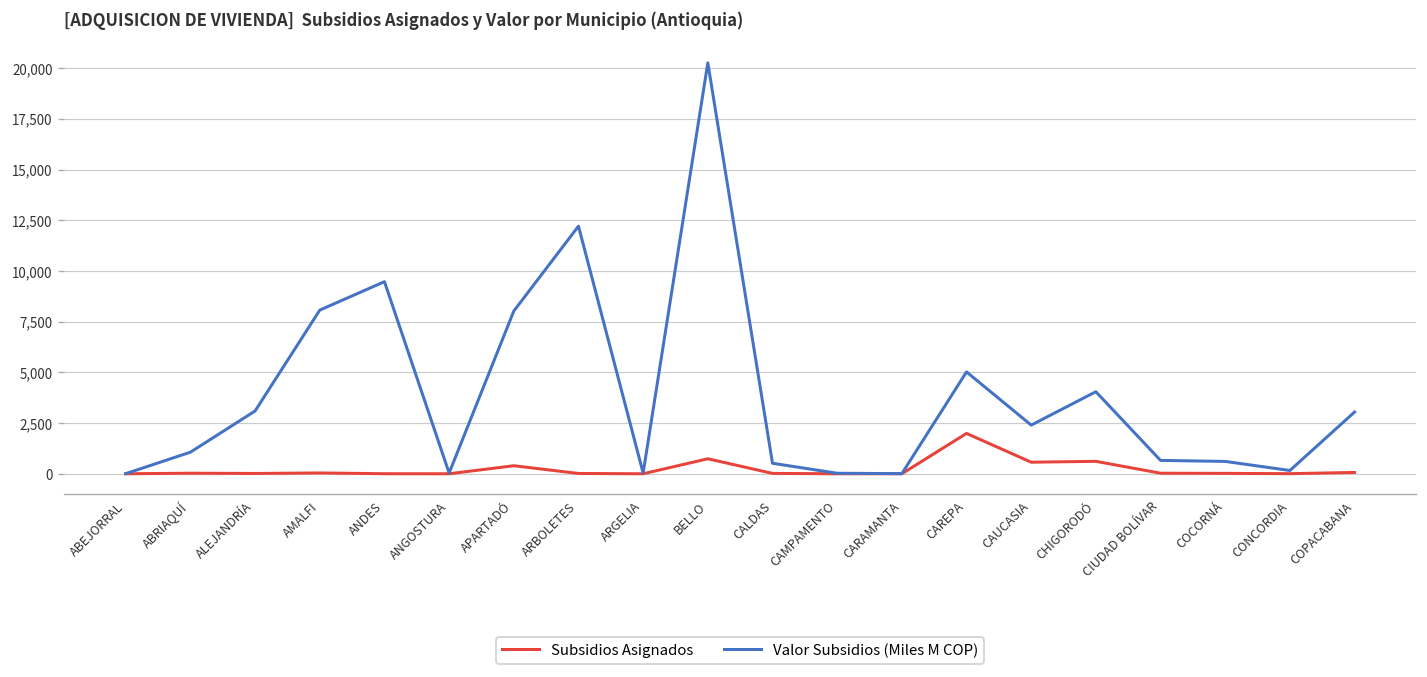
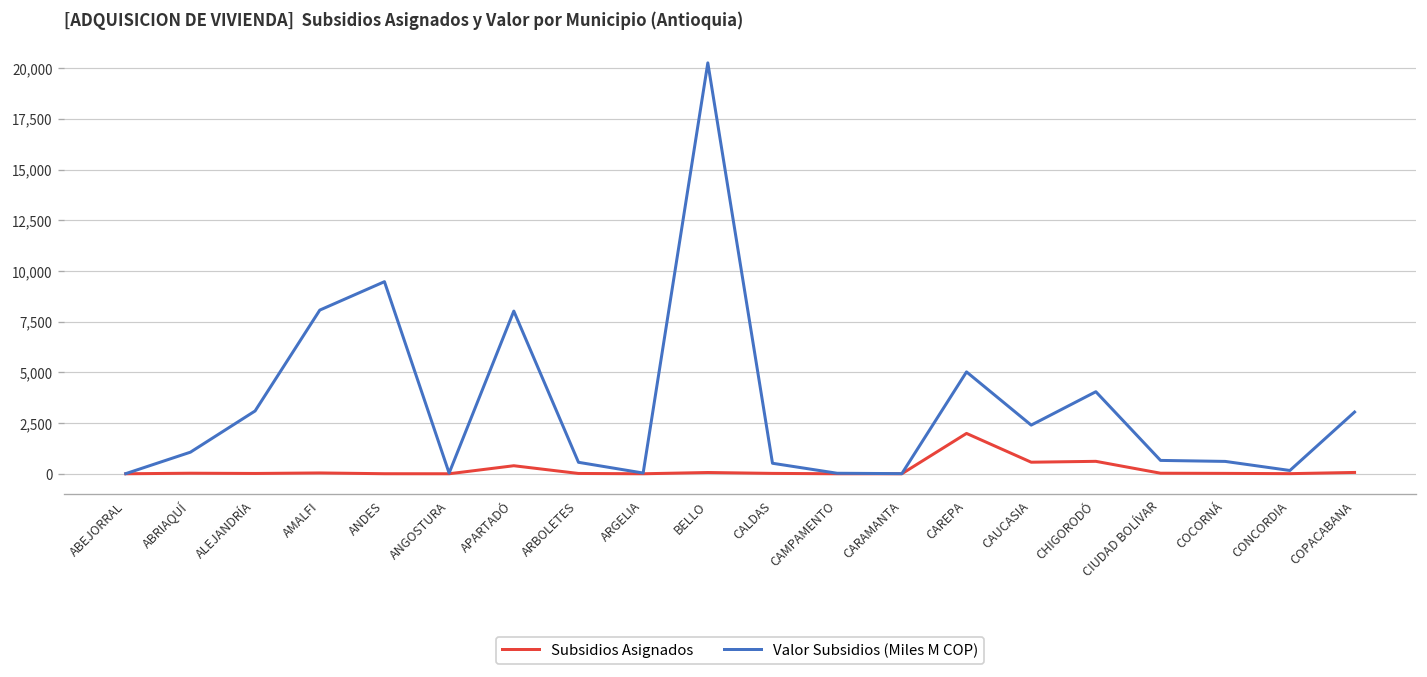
  {
    "Subsidios Asignados": {
      "ABRIAQUÍ": "0",
      "ALEJANDRÍA": "0",
      "AMALFI": "0",
      "ANDES": "0",
      "APARTADÓ": "400",
      "ARBOLETES": "0",
-     "BELLO": "700",
+     "BELLO": "100",
      "CALDAS": "0",
      "CAREPA": "2,000",
      "CAUCASIA": "600",
      "CHIGORODÓ": "600",
      "CIUDAD BOLÍVAR": "0",
      "COCORNÁ": "0",
      "CONCORDIA": "0",
      "COPACABANA": "100"
    },
    "Valor Subsidios (Miles M COP)": {
      "ABRIAQUÍ": "1,100",
      "ALEJANDRÍA": "3,100",
      "AMALFI": "8,100",
      "ANDES": "9,500",
      "APARTADÓ": "8,000",
-     "ARBOLETES": "12,200",
+     "ARBOLETES": "600",
      "BELLO": "20,300",
      "CALDAS": "500",
      "CAREPA": "5,000",
      "CAUCASIA": "2,400",
      "CHIGORODÓ": "4,000",
      "CIUDAD BOLÍVAR": "700",
      "COCORNÁ": "600",
      "CONCORDIA": "200",
      "COPACABANA": "3,000"
    }
  }
